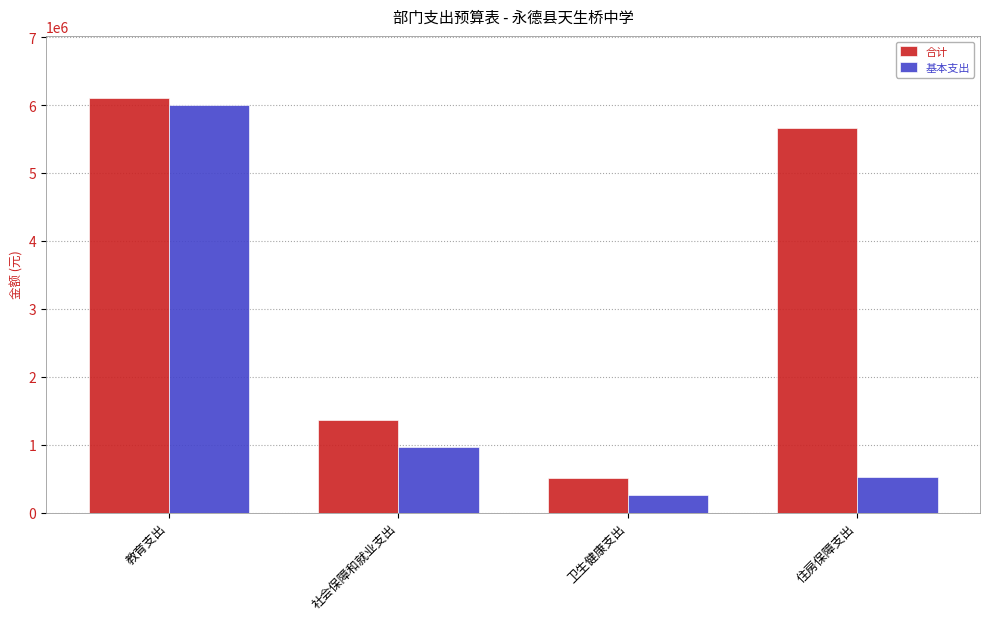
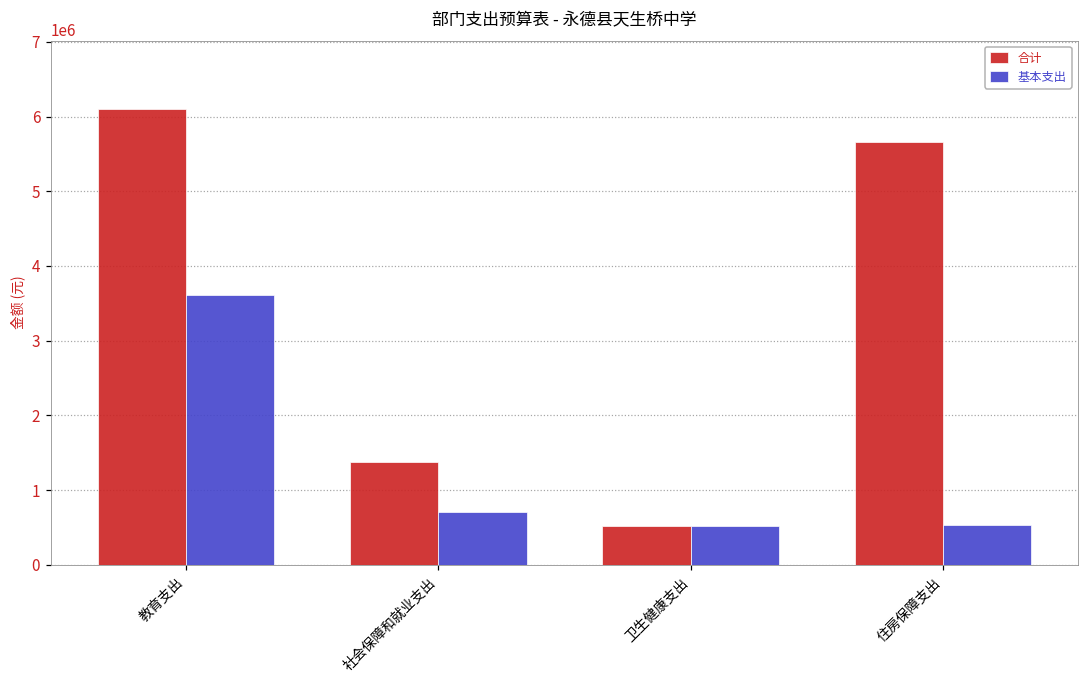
  {
    "合计": {
      "教育支出": 6100000,
      "社会保障和就业支出": 1400000,
      "卫生健康支出": 500000,
      "住房保障支出": 5700000
    },
    "基本支出": {
-     "教育支出": 6000000,
-     "社会保障和就业支出": 1000000,
-     "卫生健康支出": 300000,
+     "教育支出": 3600000,
+     "社会保障和就业支出": 700000,
+     "卫生健康支出": 500000,
      "住房保障支出": 500000
    }
  }
